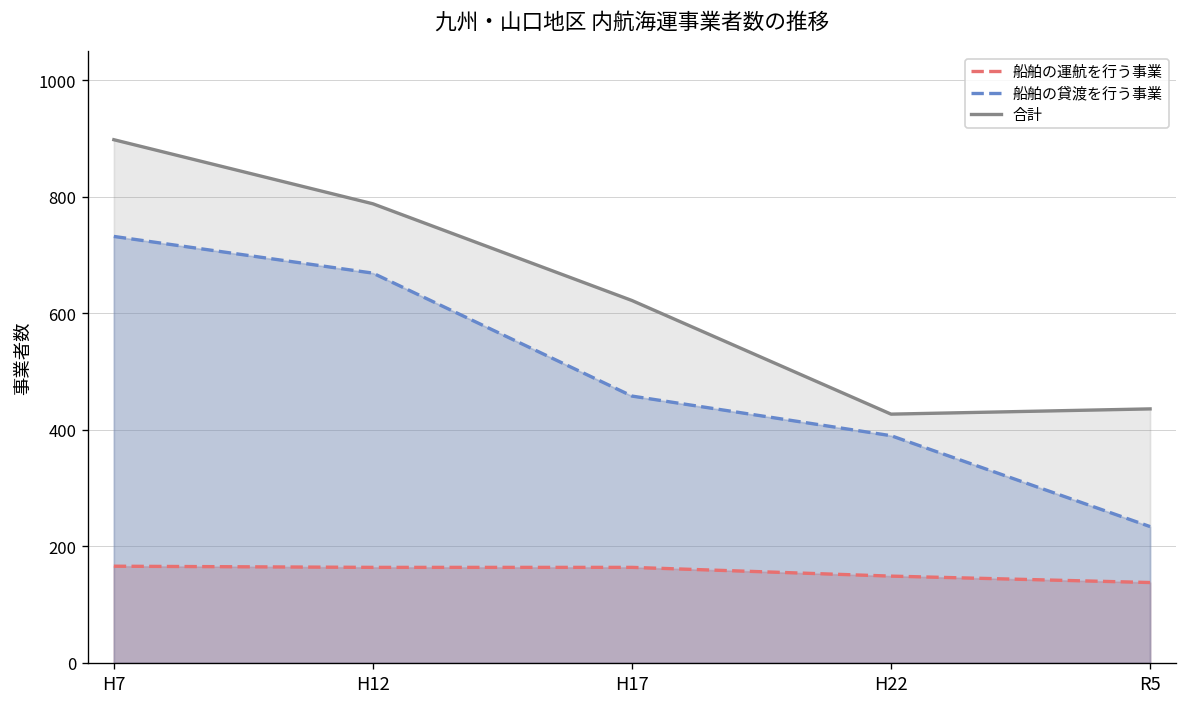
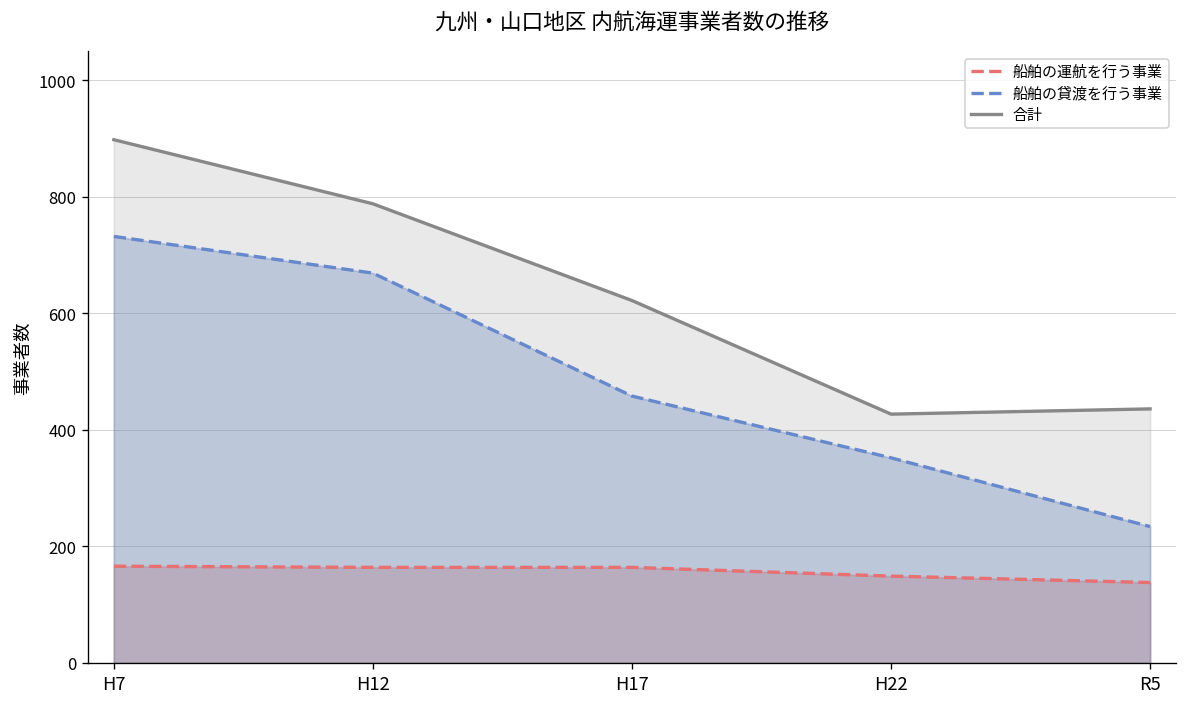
  {
    "船舶の運航を行う事業": {
      "H7": 170,
      "H12": 160,
      "H17": 160,
      "H22": 150,
      "R5": 140
    },
    "船舶の貸渡を行う事業": {
      "H7": 730,
      "H12": 670,
      "H17": 460,
-     "H22": 390,
+     "H22": 350,
      "R5": 230
    },
    "合計": {
      "H7": 900,
      "H12": 790,
      "H17": 620,
      "H22": 430,
      "R5": 440
    }
  }
